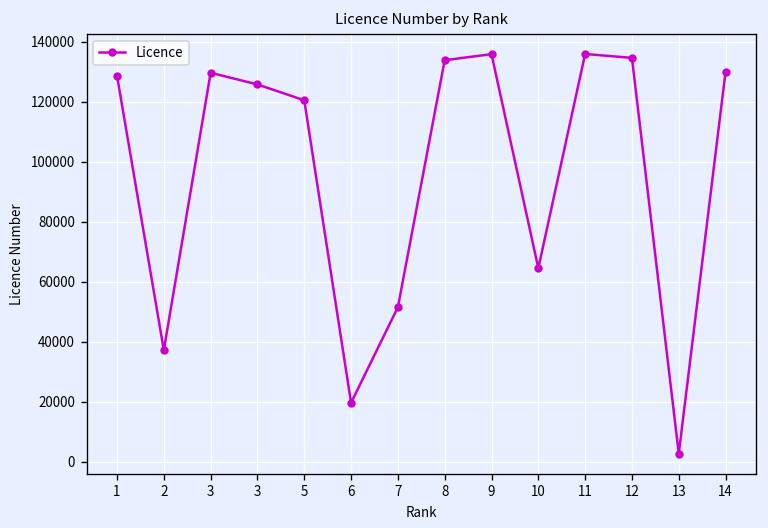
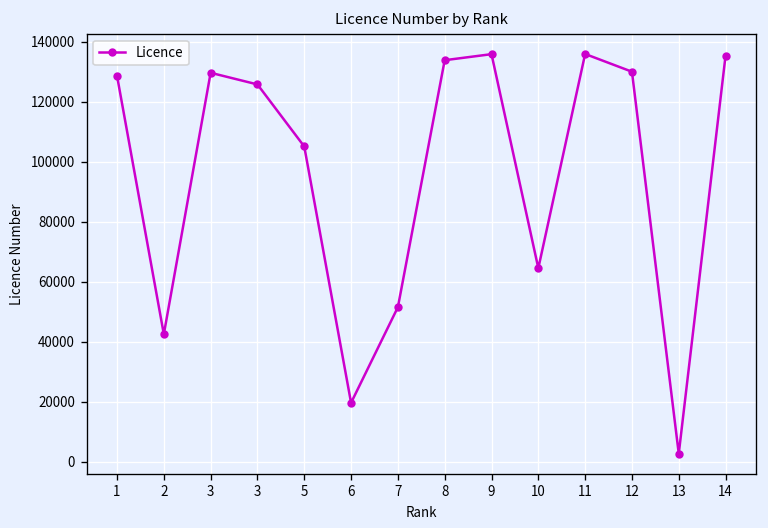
  {
    "1": 129000,
-   "2": 37000,
-   "5": 121000,
+   "2": 42000,
+   "5": 105000,
    "6": 20000,
    "7": 51000,
    "8": 134000,
    "9": 136000,
    "10": 64000,
    "11": 136000,
-   "12": 135000,
+   "12": 130000,
    "13": 3000,
-   "14": 130000
+   "14": 135000
  }
